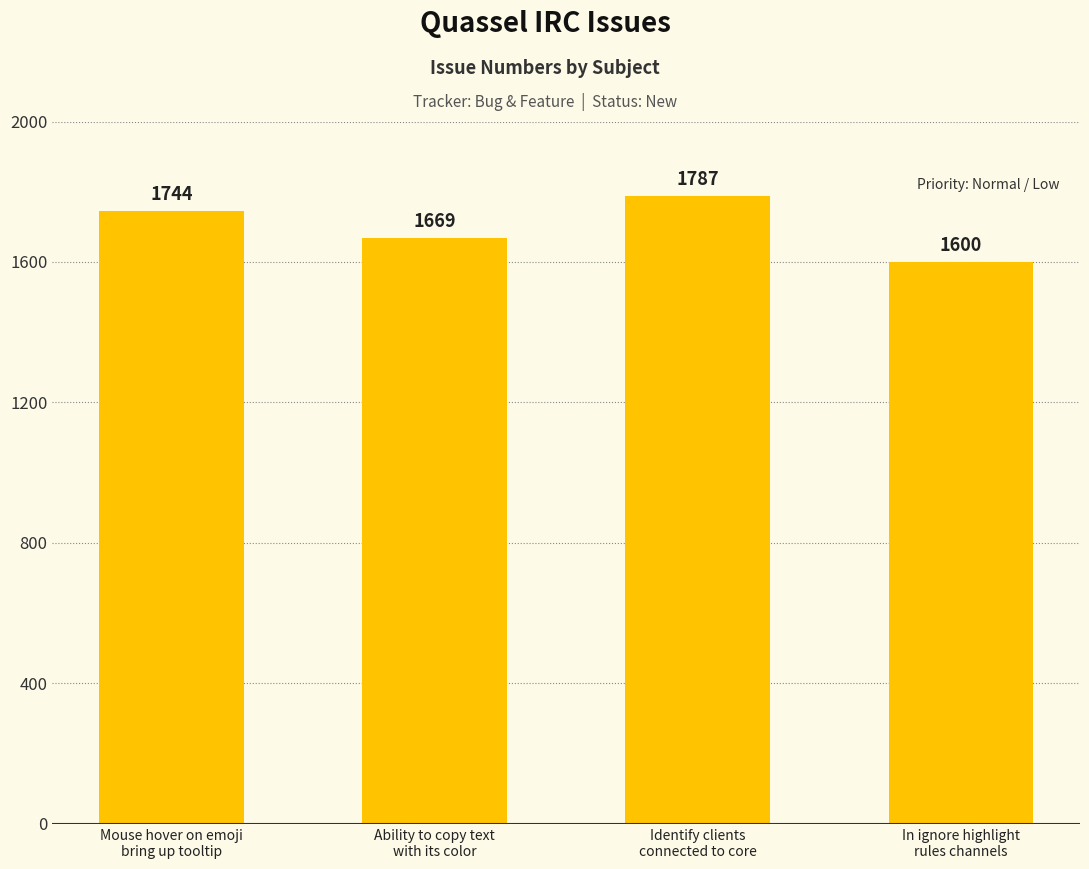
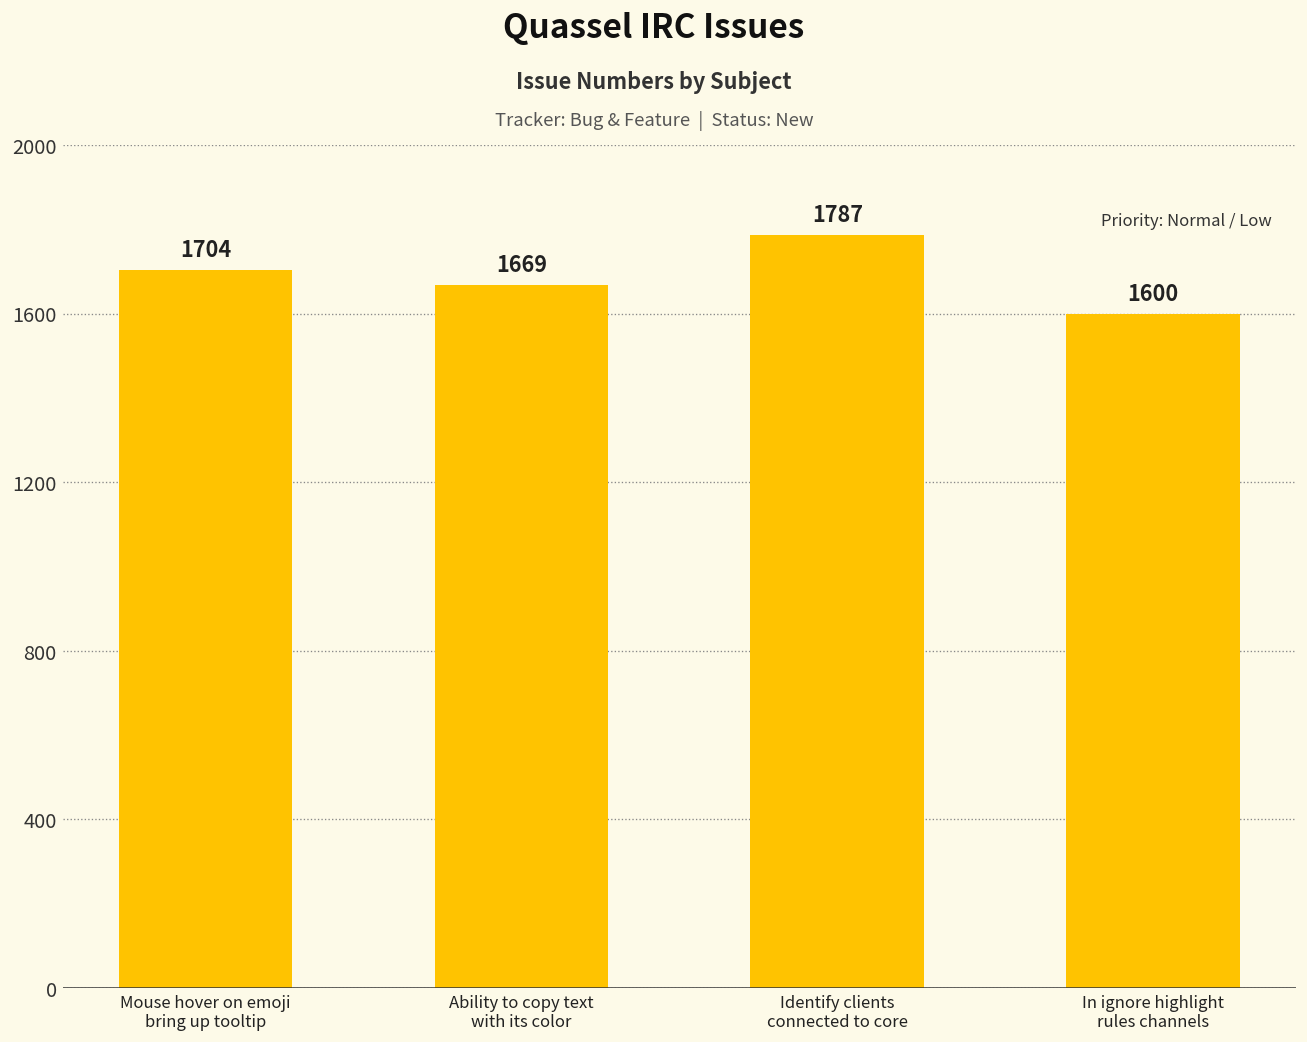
  {
-   "Mouse hover on emoji bring up tooltip": 1744,
+   "Mouse hover on emoji bring up tooltip": 1704,
    "Ability to copy text with its color": 1669,
    "Identify clients connected to core": 1787,
    "In ignore highlight rules channels": 1600
  }
